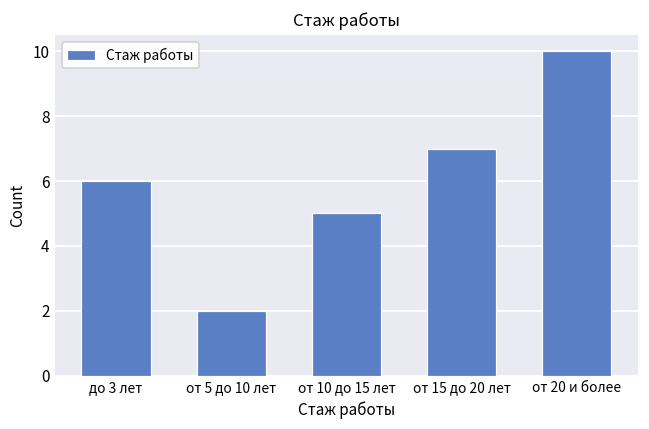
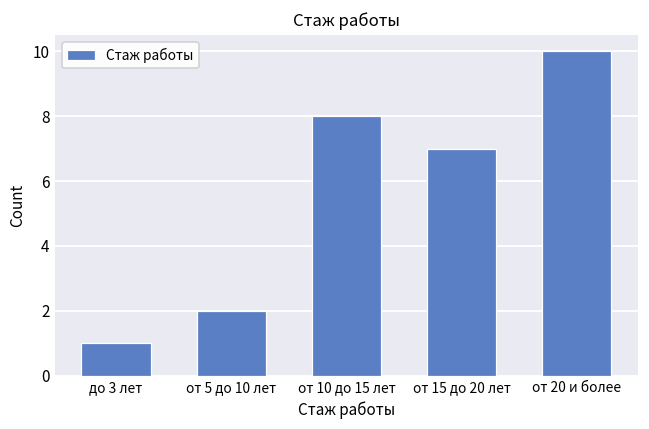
  {
-   "до 3 лет": 6,
+   "до 3 лет": 1,
    "от 5 до 10 лет": 2,
-   "от 10 до 15 лет": 5,
+   "от 10 до 15 лет": 8,
    "от 15 до 20 лет": 7,
    "от 20 и более": 10
  }
